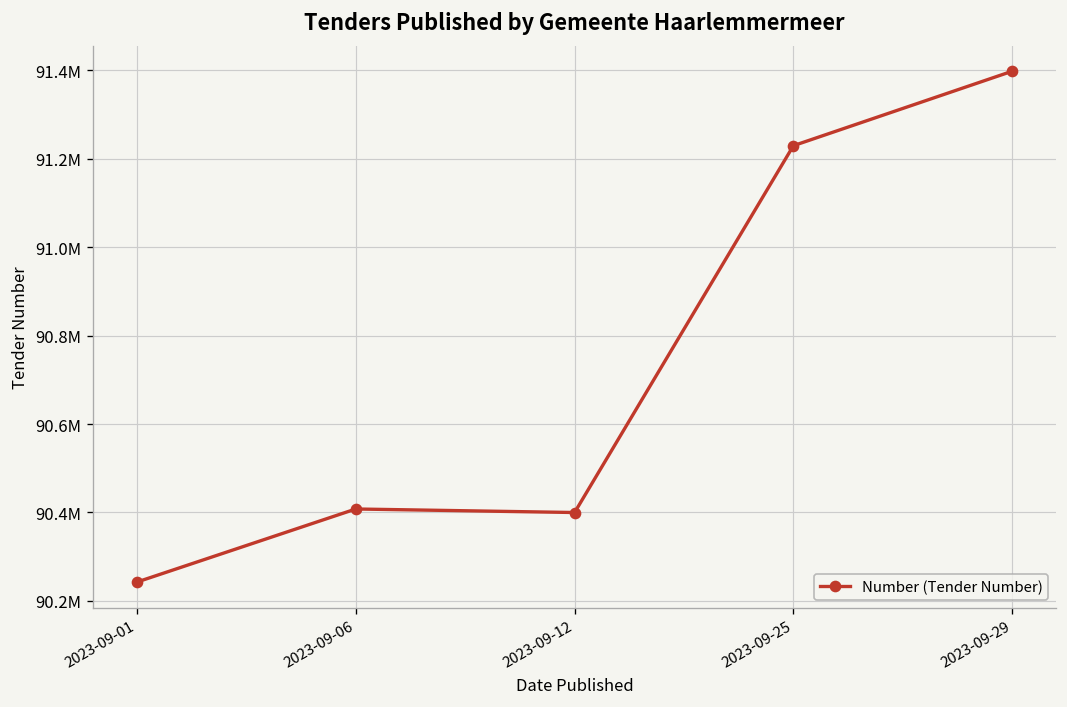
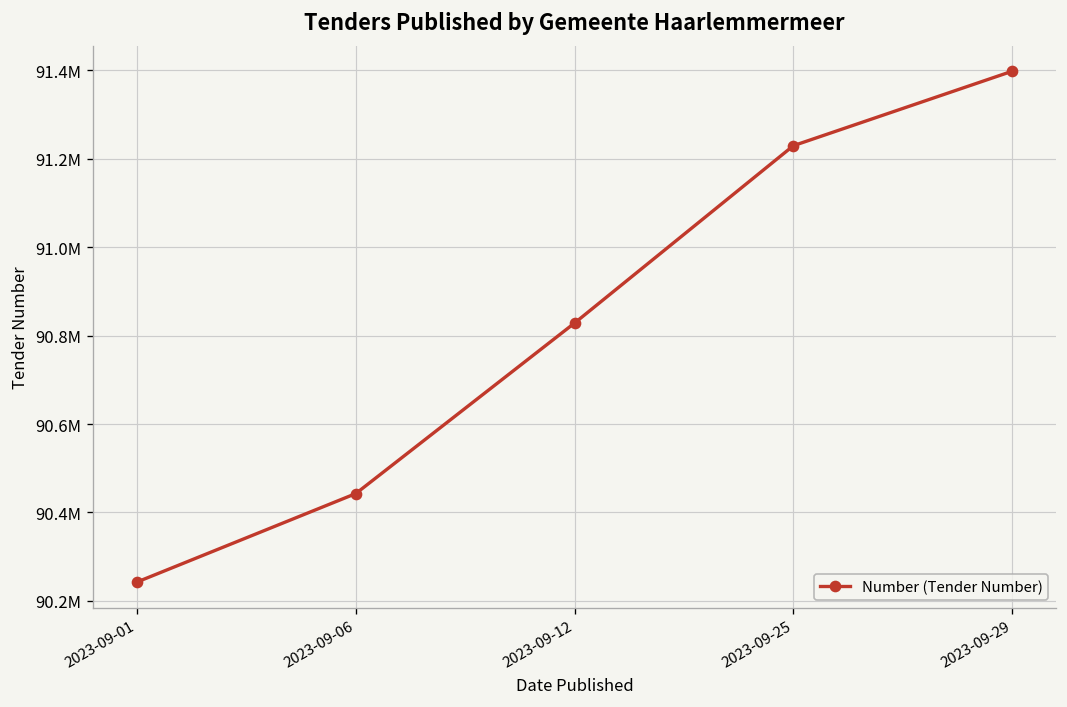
  {
    "2023-09-01": 90240000,
-   "2023-09-06": 90410000,
-   "2023-09-12": 90400000,
+   "2023-09-06": 90440000,
+   "2023-09-12": 90830000,
    "2023-09-25": 91230000,
    "2023-09-29": 91400000
  }
